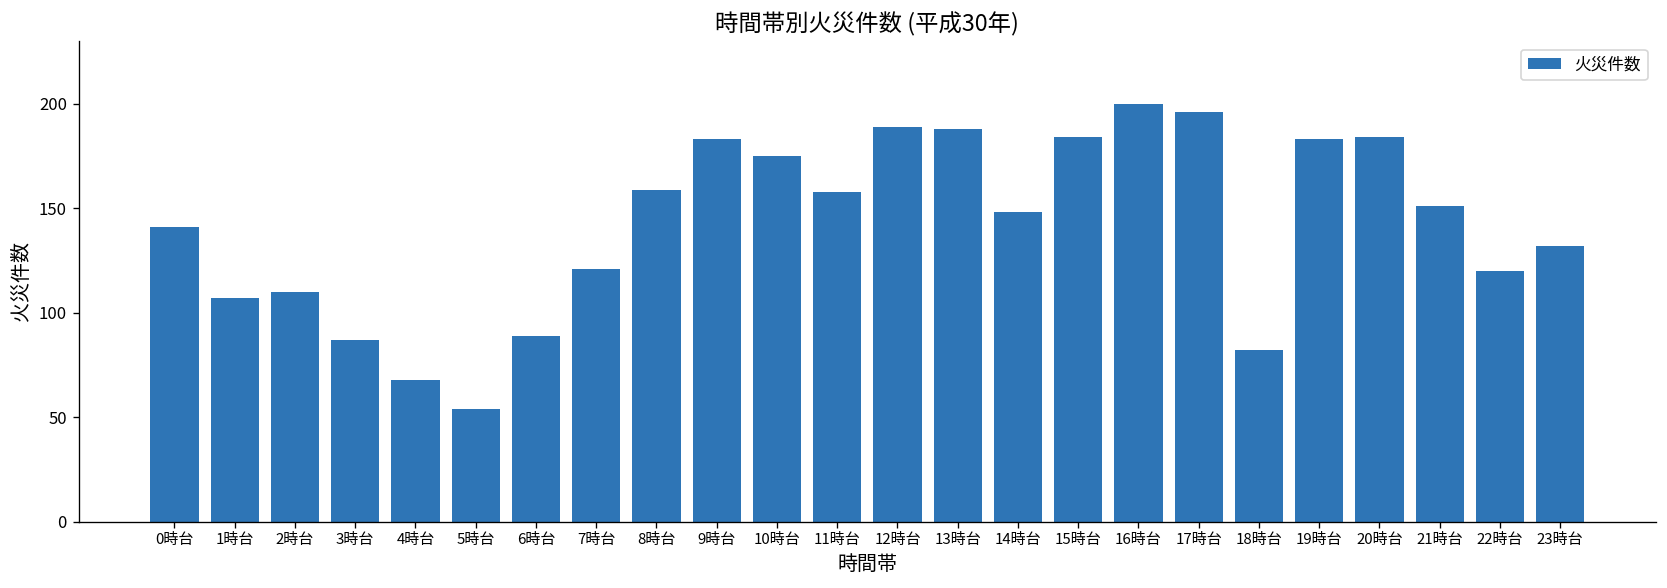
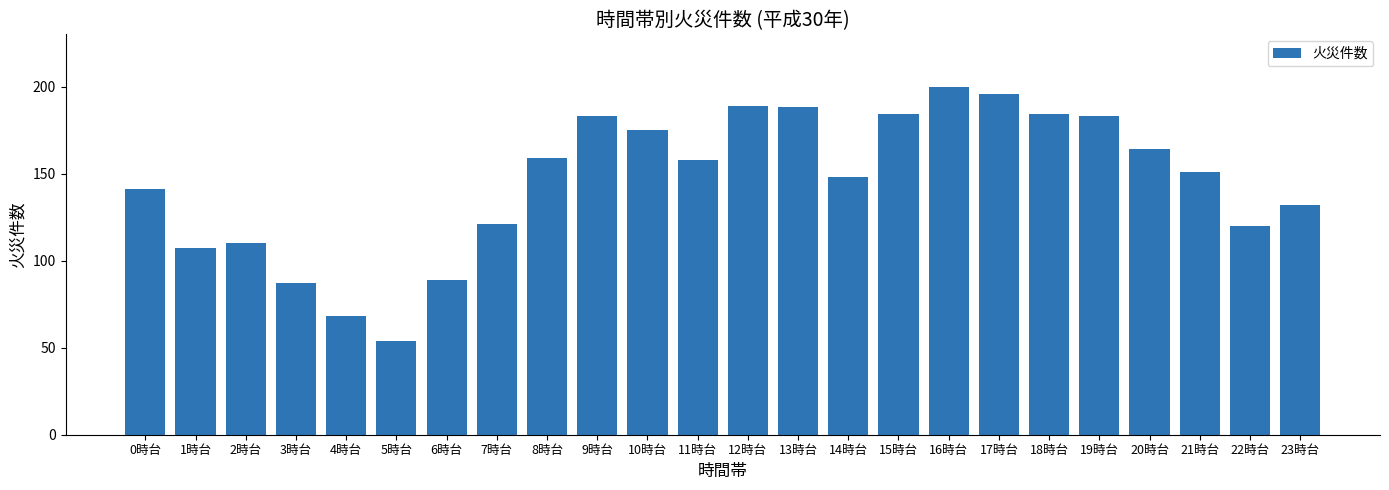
  {
    "0時台": 141,
    "1時台": 107,
    "2時台": 110,
    "3時台": 87,
    "4時台": 68,
    "5時台": 54,
    "6時台": 89,
    "7時台": 121,
    "8時台": 159,
    "9時台": 183,
    "10時台": 175,
    "11時台": 158,
    "12時台": 189,
    "13時台": 188,
    "14時台": 148,
    "15時台": 184,
    "16時台": 200,
    "17時台": 196,
-   "18時台": 82,
+   "18時台": 184,
    "19時台": 183,
-   "20時台": 184,
+   "20時台": 164,
    "21時台": 151,
    "22時台": 120,
    "23時台": 132
  }
